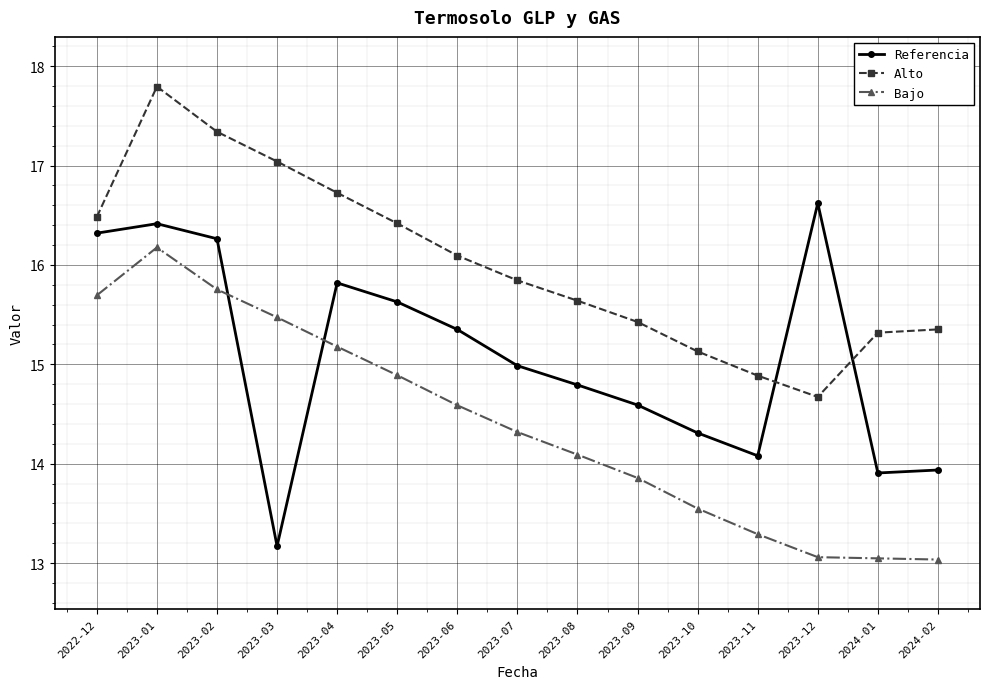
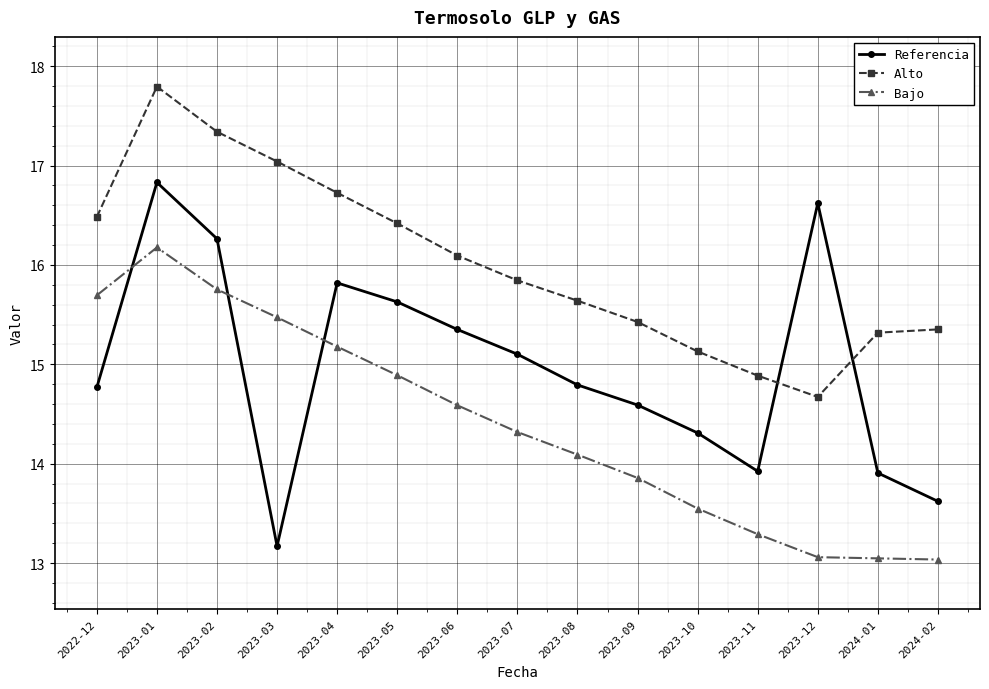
  {
    "Referencia": {
-     "2022-12": 16.3,
-     "2023-01": 16.4,
+     "2022-12": 14.8,
+     "2023-01": 16.8,
      "2023-02": 16.3,
      "2023-03": 13.2,
      "2023-04": 15.8,
      "2023-05": 15.6,
      "2023-06": 15.4,
-     "2023-07": 15.0,
+     "2023-07": 15.1,
      "2023-08": 14.8,
      "2023-09": 14.6,
      "2023-10": 14.3,
-     "2023-11": 14.1,
+     "2023-11": 13.9,
      "2023-12": 16.6,
      "2024-01": 13.9,
-     "2024-02": 13.9
+     "2024-02": 13.6
    }
  }
